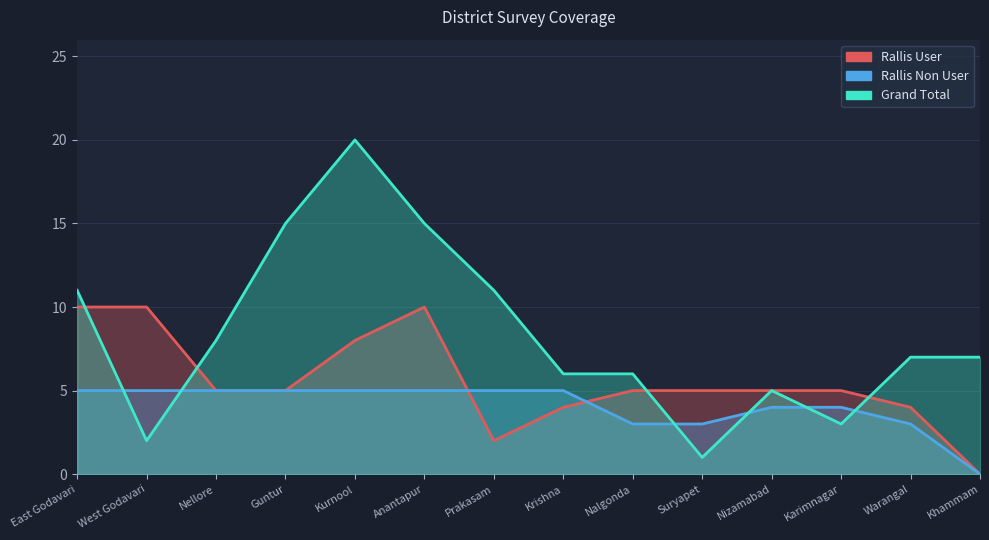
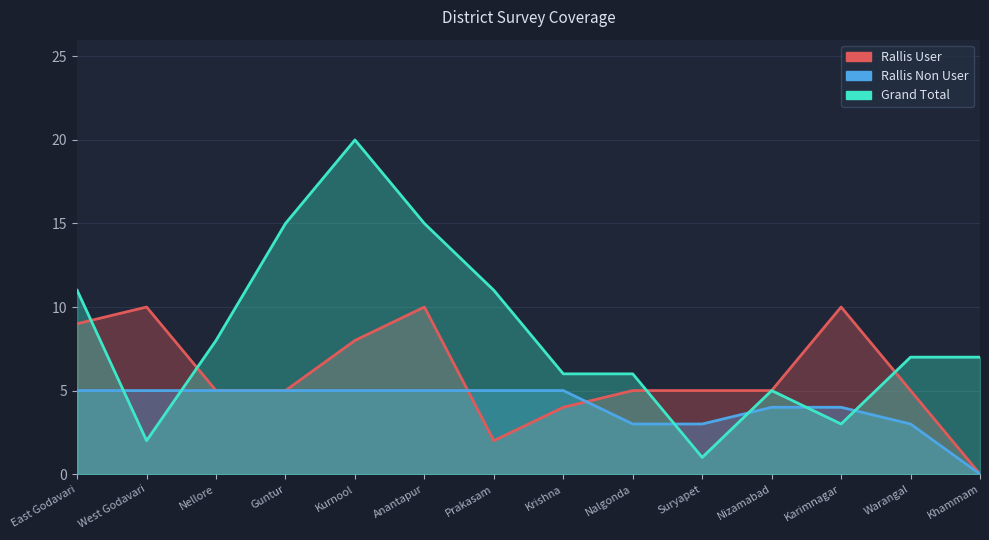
  {
    "Rallis User": {
-     "East Godavari": 10,
+     "East Godavari": 9,
      "West Godavari": 10,
      "Kurnool": 8,
      "Anantapur": 10,
      "Prakasam": 2,
      "Krishna": 4,
      "Nalgonda": 5,
      "Suryapet": 5,
-     "Karimnagar": 5,
-     "Warangal": 4
+     "Karimnagar": 10,
+     "Warangal": 5
    }
  }
